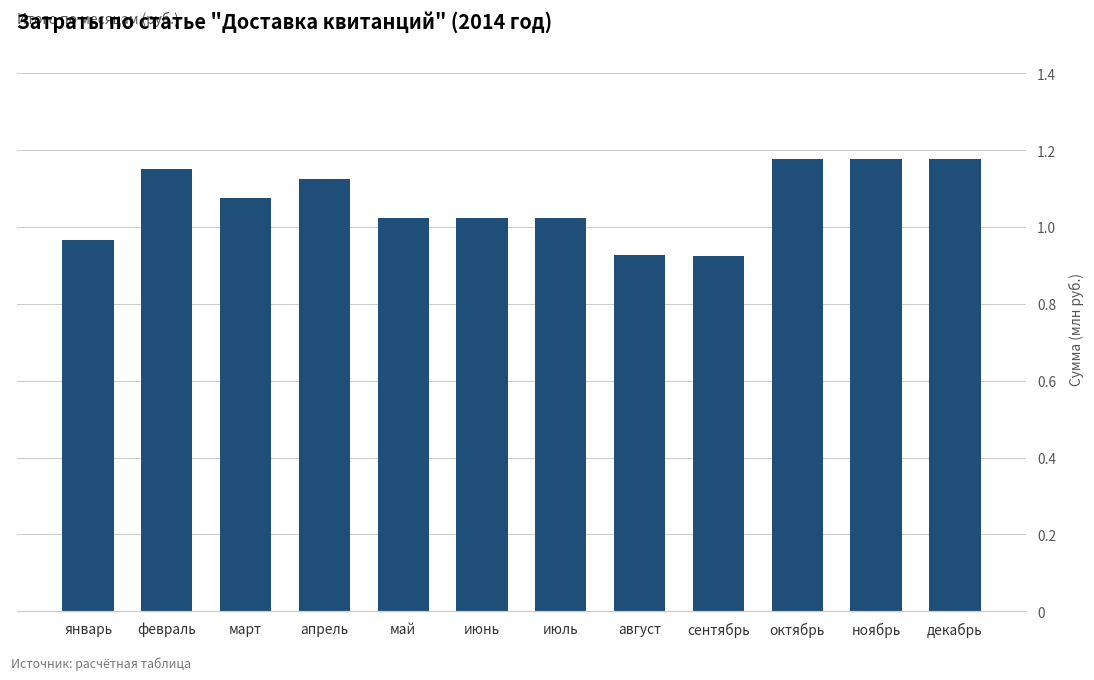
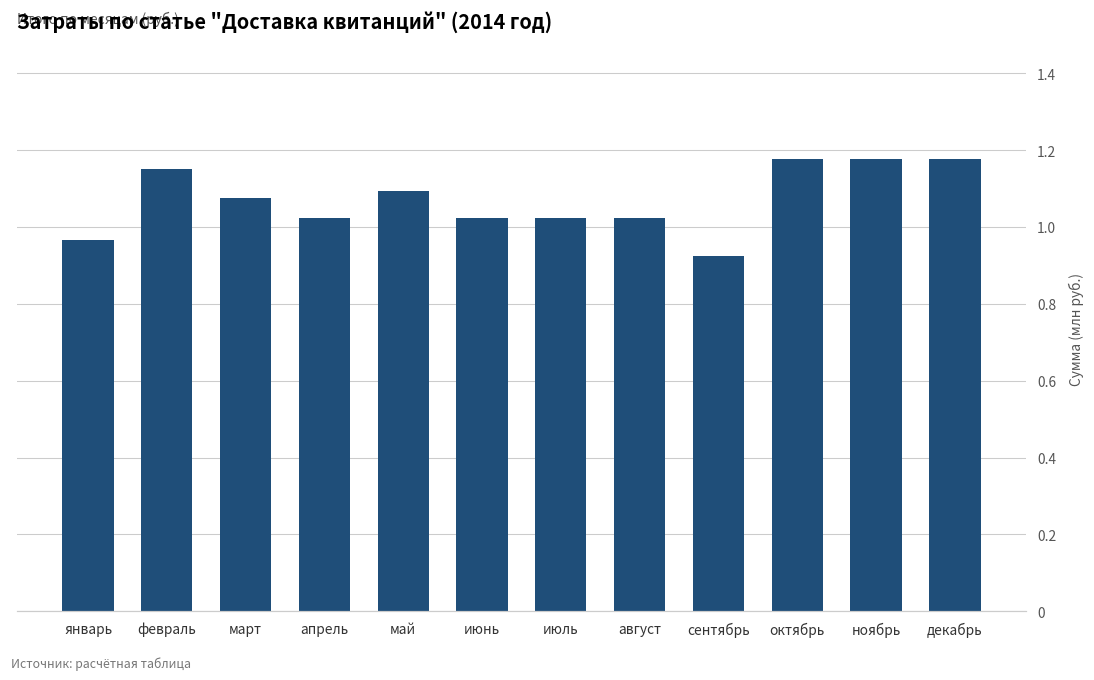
  {
    "январь": 0.97,
    "февраль": 1.15,
    "март": 1.08,
-   "апрель": 1.12,
-   "май": 1.02,
+   "апрель": 1.02,
+   "май": 1.09,
    "июнь": 1.02,
    "июль": 1.02,
-   "август": 0.93,
+   "август": 1.02,
    "сентябрь": 0.92,
    "октябрь": 1.18,
    "ноябрь": 1.18,
    "декабрь": 1.18
  }
